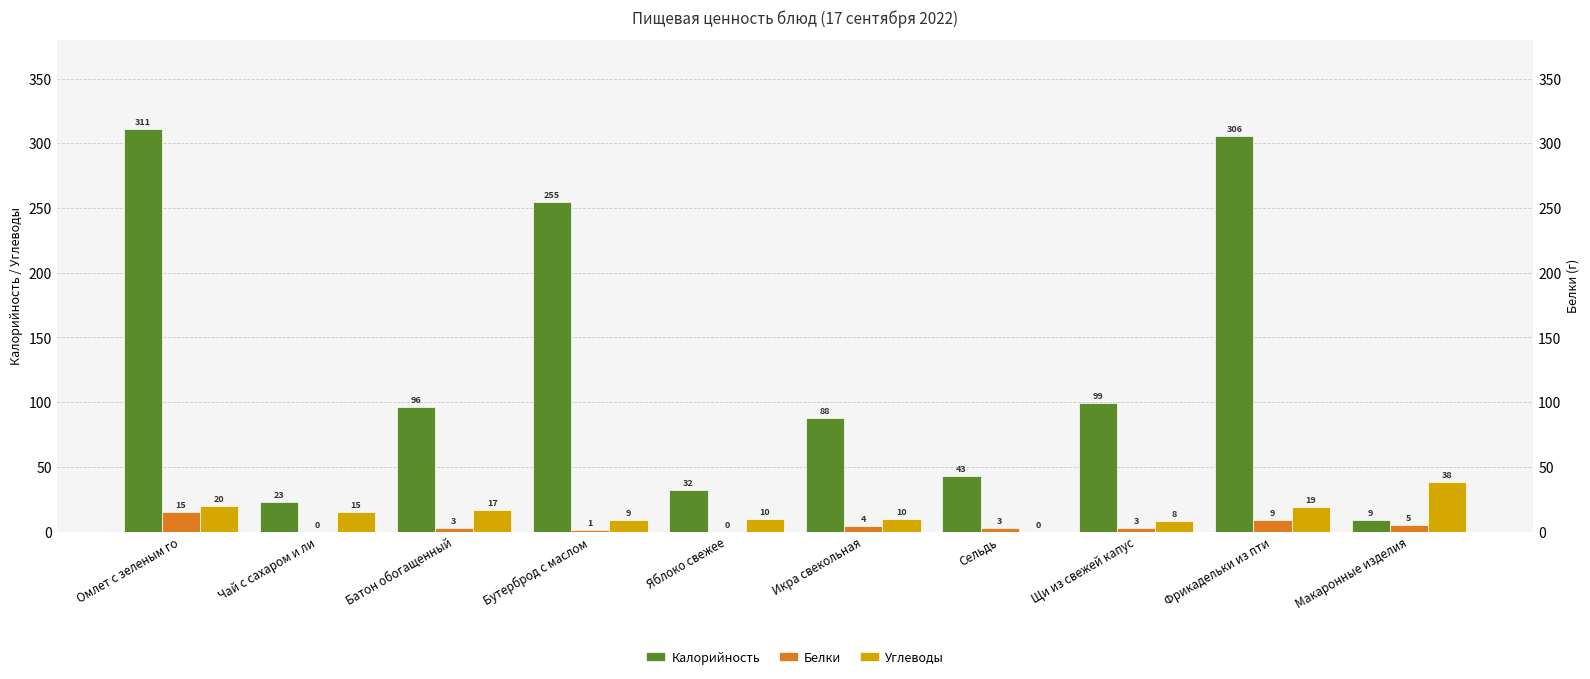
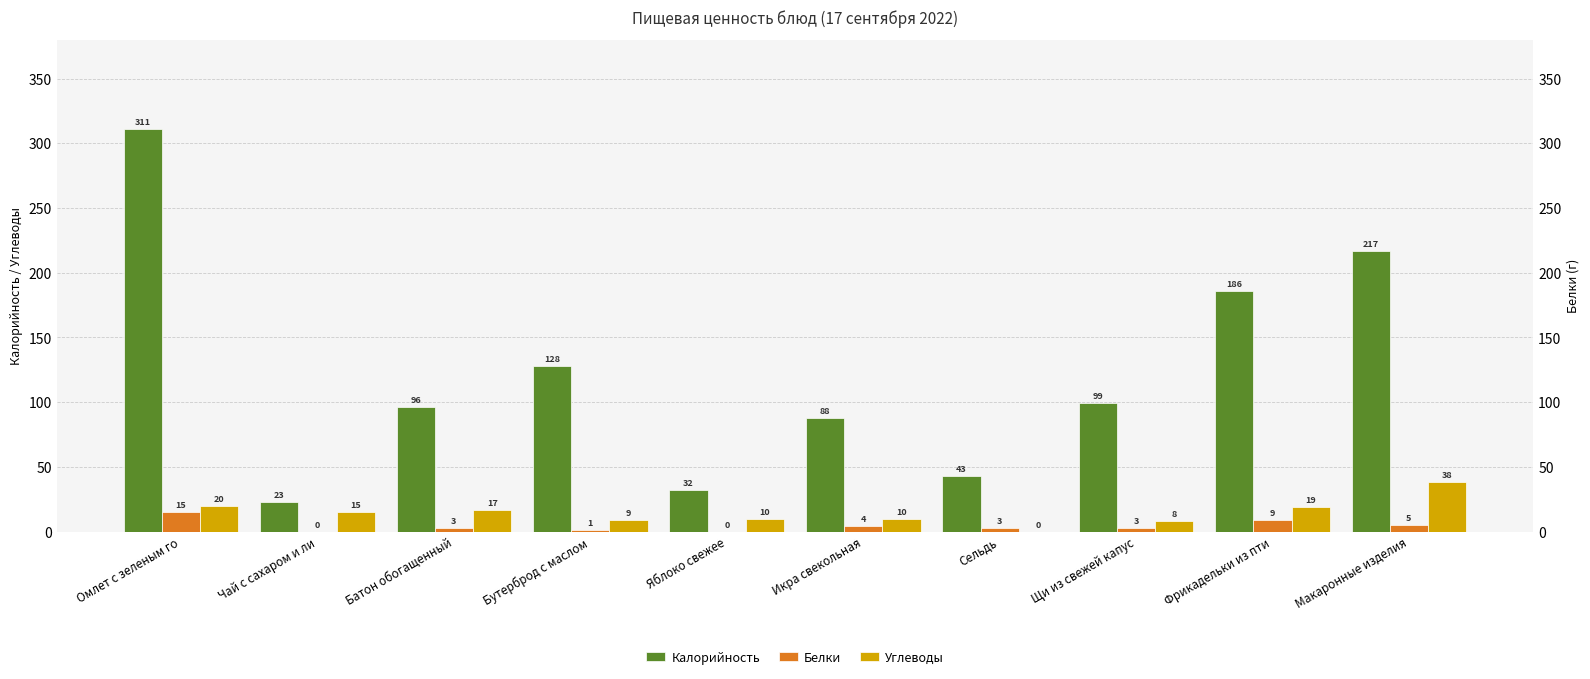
  {
    "Калорийность": {
      "Омлет с зеленым го": 311,
      "Чай с сахаром и ли": 23,
      "Батон обогащенный": 96,
-     "Бутерброд с маслом": 255,
+     "Бутерброд с маслом": 128,
      "Яблоко свежее": 32,
      "Икра свекольная": 88,
      "Сельдь": 43,
      "Щи из свежей капус": 99,
-     "Фрикадельки из пти": 306,
-     "Макаронные изделия": 9
+     "Фрикадельки из пти": 186,
+     "Макаронные изделия": 217
    }
  }
